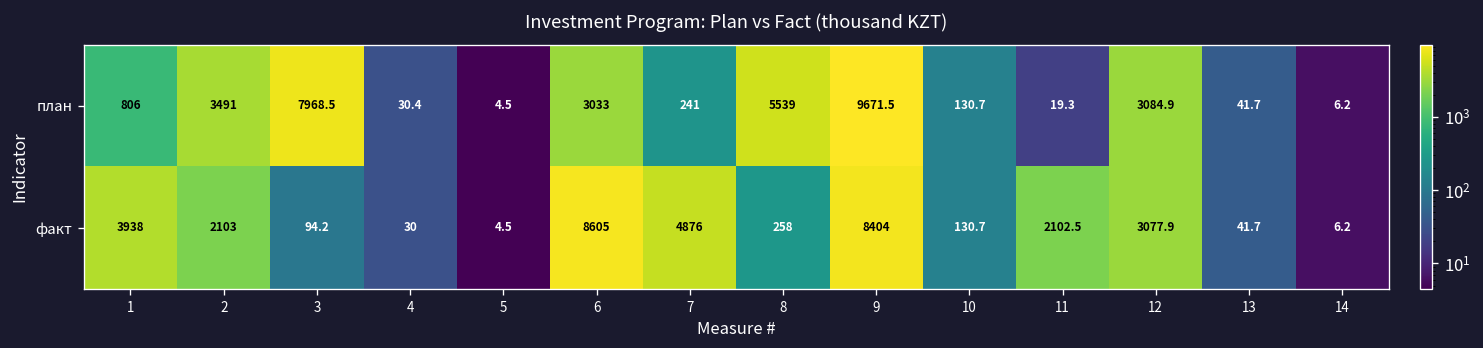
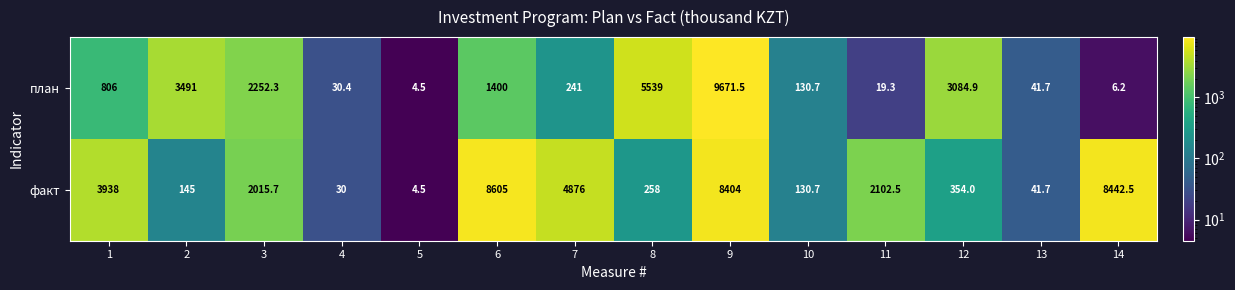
  {
    "план": {
      "1": 806,
      "2": 3491,
-     "3": 7968.5,
+     "3": 2252.3,
      "4": 30.4,
      "5": 4.5,
-     "6": 3033,
+     "6": 1400,
      "7": 241,
      "8": 5539,
      "9": 9671.5,
      "10": 130.7,
      "11": 19.3,
      "12": 3084.9,
      "13": 41.7,
      "14": 6.2
    },
    "факт": {
      "1": 3938,
-     "2": 2103,
-     "3": 94.2,
+     "2": 145,
+     "3": 2015.7,
      "4": 30,
      "5": 4.5,
      "6": 8605,
      "7": 4876,
      "8": 258,
      "9": 8404,
      "10": 130.7,
      "11": 2102.5,
-     "12": 3077.9,
+     "12": 354.0,
      "13": 41.7,
-     "14": 6.2
+     "14": 8442.5
    }
  }
